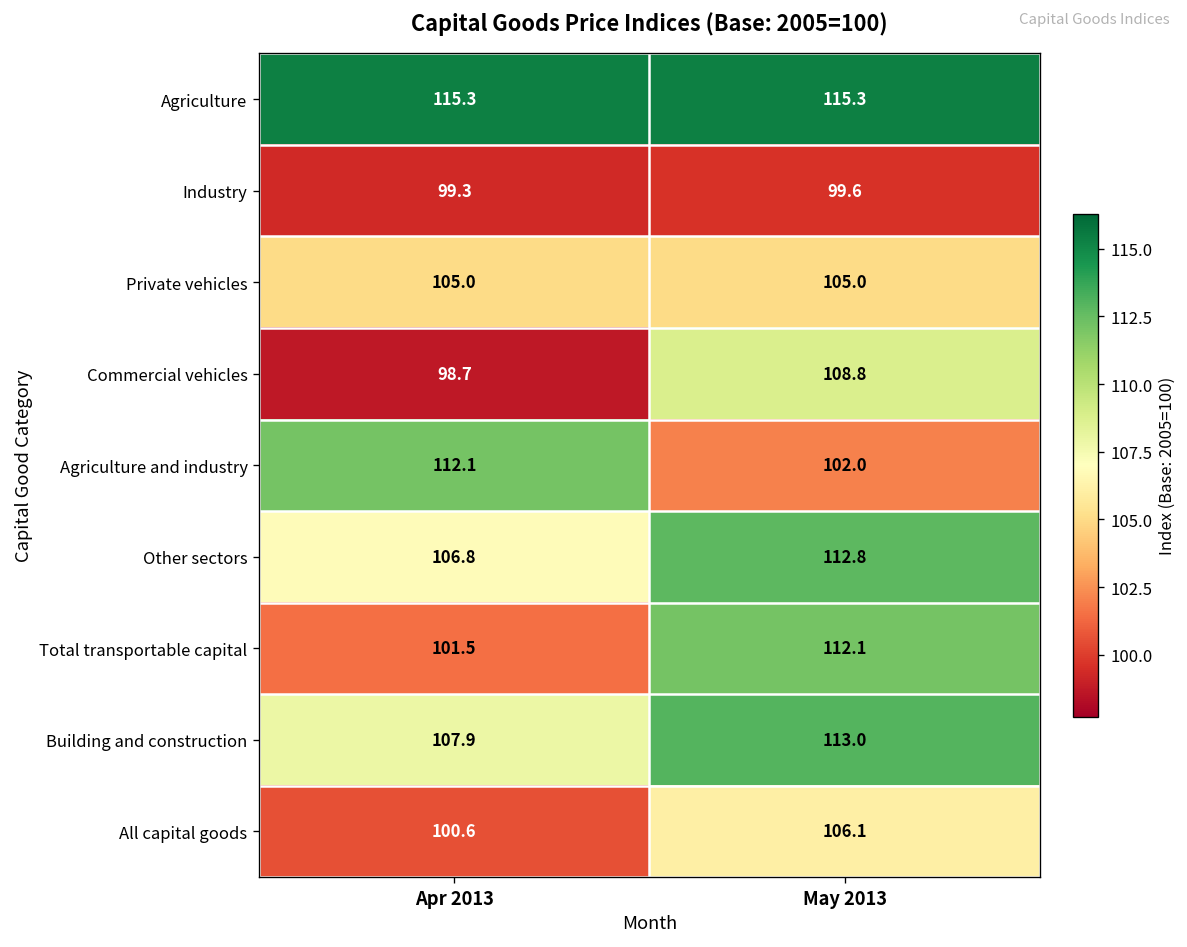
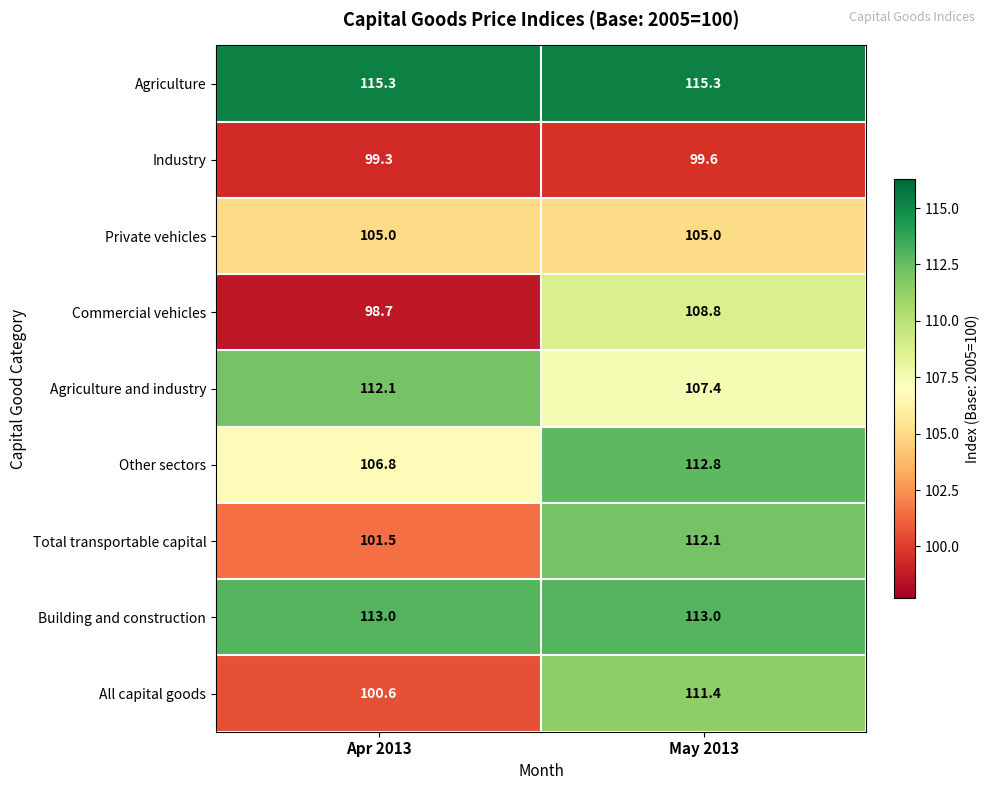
  {
    "Agriculture": {
      "Apr 2013": 115.3,
      "May 2013": 115.3
    },
    "Industry": {
      "Apr 2013": 99.3,
      "May 2013": 99.6
    },
    "Private vehicles": {
      "Apr 2013": 105.0,
      "May 2013": 105.0
    },
    "Commercial vehicles": {
      "Apr 2013": 98.7,
      "May 2013": 108.8
    },
    "Agriculture and industry": {
      "Apr 2013": 112.1,
-     "May 2013": 102.0
+     "May 2013": 107.4
    },
    "Other sectors": {
      "Apr 2013": 106.8,
      "May 2013": 112.8
    },
    "Total transportable capital": {
      "Apr 2013": 101.5,
      "May 2013": 112.1
    },
    "Building and construction": {
-     "Apr 2013": 107.9,
+     "Apr 2013": 113.0,
      "May 2013": 113.0
    },
    "All capital goods": {
      "Apr 2013": 100.6,
-     "May 2013": 106.1
+     "May 2013": 111.4
    }
  }
